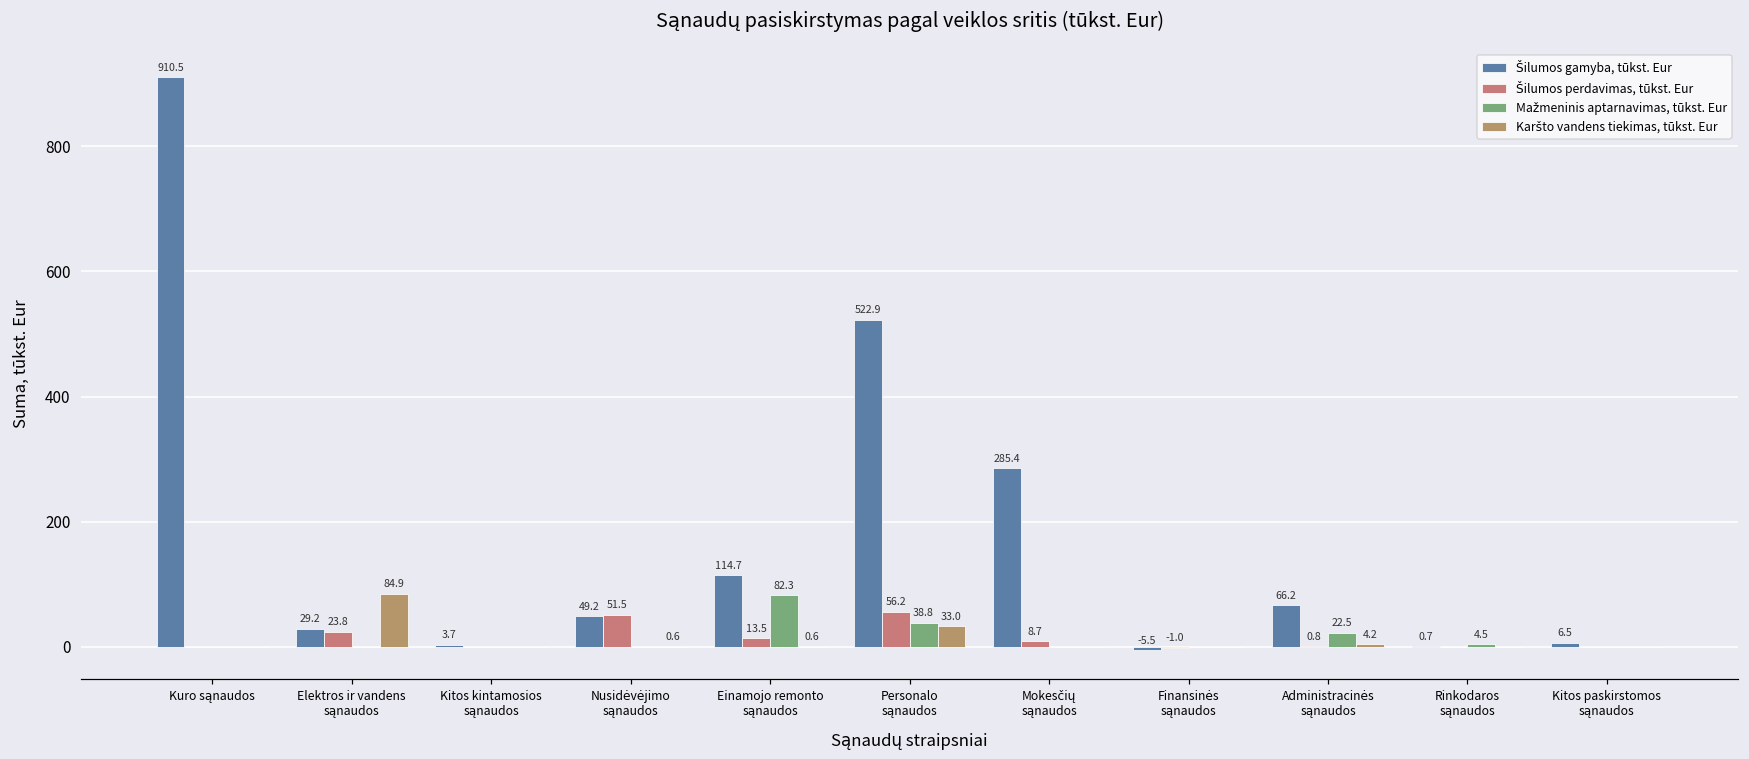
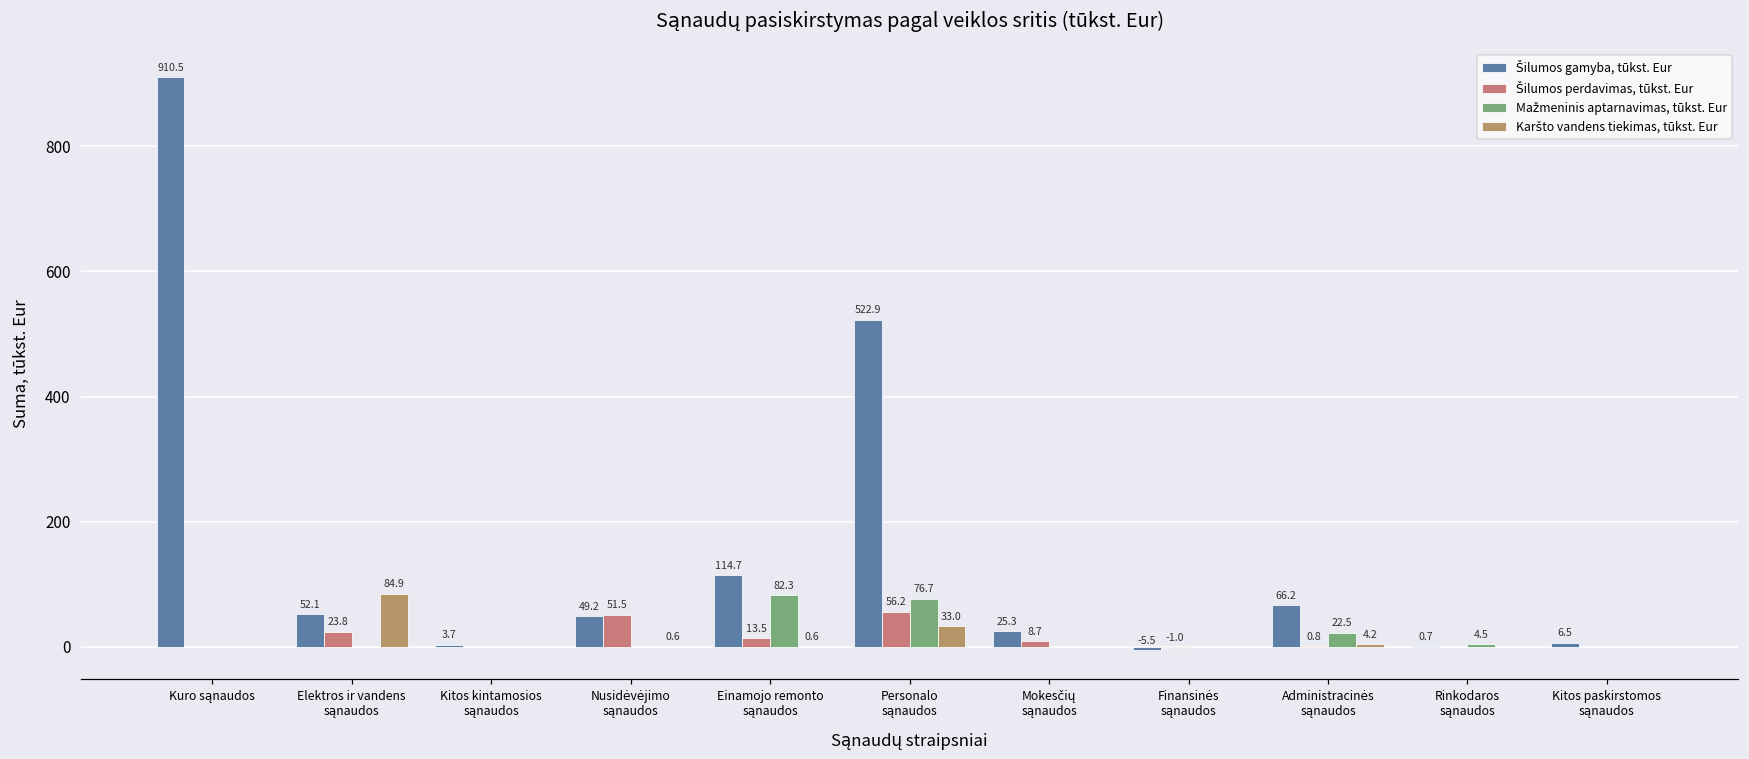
  {
    "Šilumos gamyba, tūkst. Eur": {
      "Kuro sąnaudos": 910.5,
-     "Elektros ir vandens sąnaudos": 29.2,
+     "Elektros ir vandens sąnaudos": 52.1,
      "Kitos kintamosios sąnaudos": 3.7,
      "Nusidėvėjimo sąnaudos": 49.2,
      "Einamojo remonto sąnaudos": 114.7,
      "Personalo sąnaudos": 522.9,
-     "Mokesčių sąnaudos": 285.4,
+     "Mokesčių sąnaudos": 25.3,
      "Finansinės sąnaudos": -5.5,
      "Administracinės sąnaudos": 66.2,
      "Rinkodaros sąnaudos": 0.7,
      "Kitos paskirstomos sąnaudos": 6.5
    },
    "Mažmeninis aptarnavimas, tūkst. Eur": {
      "Einamojo remonto sąnaudos": 82.3,
-     "Personalo sąnaudos": 38.8,
+     "Personalo sąnaudos": 76.7,
      "Administracinės sąnaudos": 22.5,
      "Rinkodaros sąnaudos": 4.5
    }
  }
